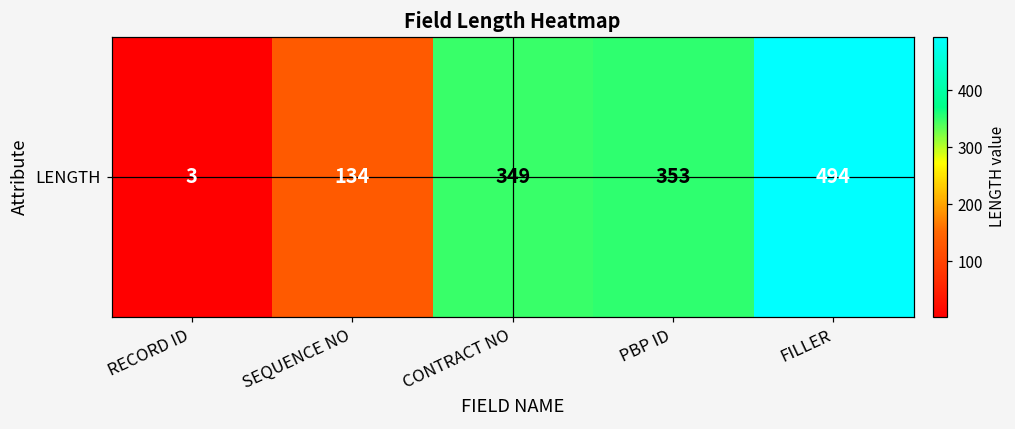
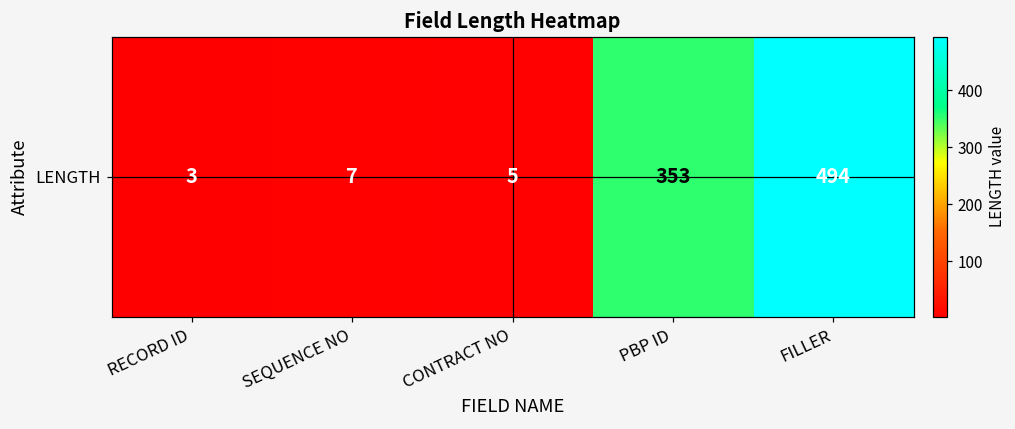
  {
    "LENGTH": {
      "RECORD ID": 3,
-     "SEQUENCE NO": 134,
-     "CONTRACT NO": 349,
+     "SEQUENCE NO": 7,
+     "CONTRACT NO": 5,
      "PBP ID": 353,
      "FILLER": 494
    }
  }
